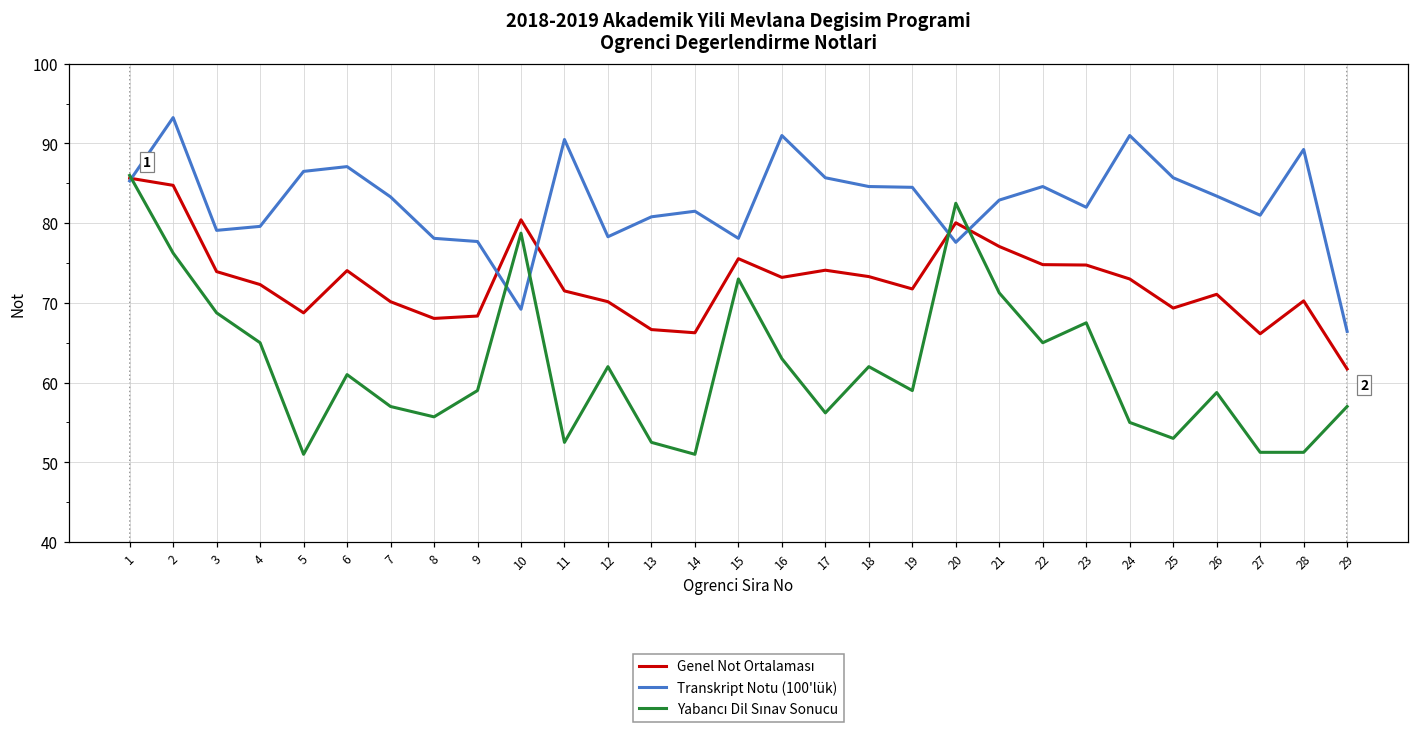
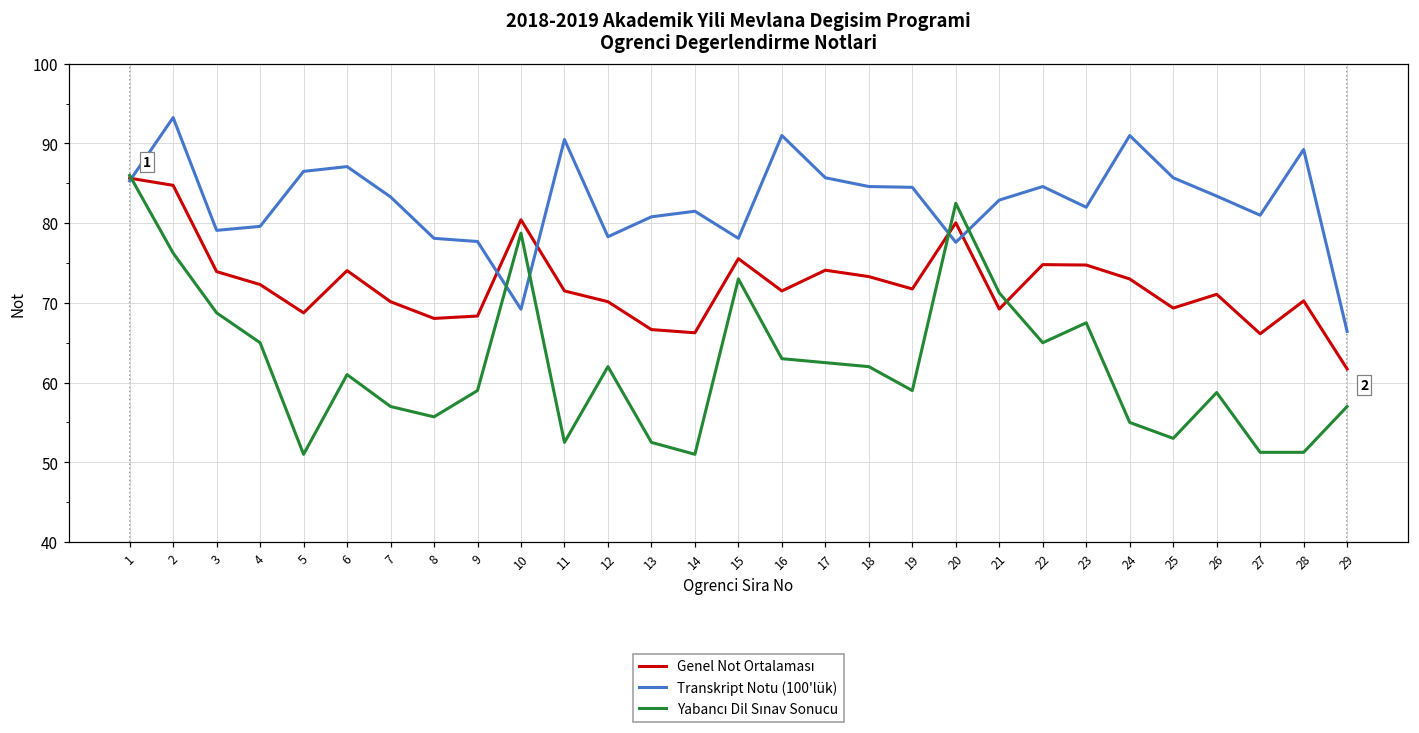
  {
    "Genel Not Ortalaması": {
      "2": 85,
      "3": 74,
      "4": 72,
      "5": 69,
      "6": 74,
      "7": 70,
      "8": 68,
      "9": 68,
      "10": 80,
      "11": 72,
      "12": 70,
      "13": 67,
      "14": 66,
      "15": 76,
-     "16": 73,
+     "16": 72,
      "17": 74,
      "18": 73,
      "19": 72,
      "20": 80,
-     "21": 77,
+     "21": 69,
      "22": 75,
      "23": 75,
      "24": 73,
      "25": 69,
      "26": 71,
      "27": 66,
      "28": 70
    },
    "Transkript Notu (100'lük)": {
      "2": 93,
      "3": 79,
      "4": 80,
      "5": 87,
      "6": 87,
      "7": 83,
      "8": 78,
      "9": 78,
      "10": 69,
      "11": 91,
      "12": 78,
      "13": 81,
      "14": 82,
      "15": 78,
      "16": 91,
      "17": 86,
      "18": 85,
      "19": 85,
      "20": 78,
      "21": 83,
      "22": 85,
      "23": 82,
      "24": 91,
      "25": 86,
      "26": 83,
      "27": 81,
      "28": 89,
      "29": 66
    },
    "Yabancı Dil Sınav Sonucu": {
      "2": 76,
      "3": 69,
      "4": 65,
      "5": 51,
      "6": 61,
      "7": 57,
      "8": 56,
      "9": 59,
      "10": 79,
      "11": 53,
      "12": 62,
      "13": 53,
      "14": 51,
      "15": 73,
      "16": 63,
-     "17": 56,
+     "17": 63,
      "18": 62,
      "19": 59,
      "20": 83,
      "21": 71,
      "22": 65,
      "23": 68,
      "24": 55,
      "25": 53,
      "26": 59,
      "27": 51,
      "28": 51,
      "29": 57
    }
  }
